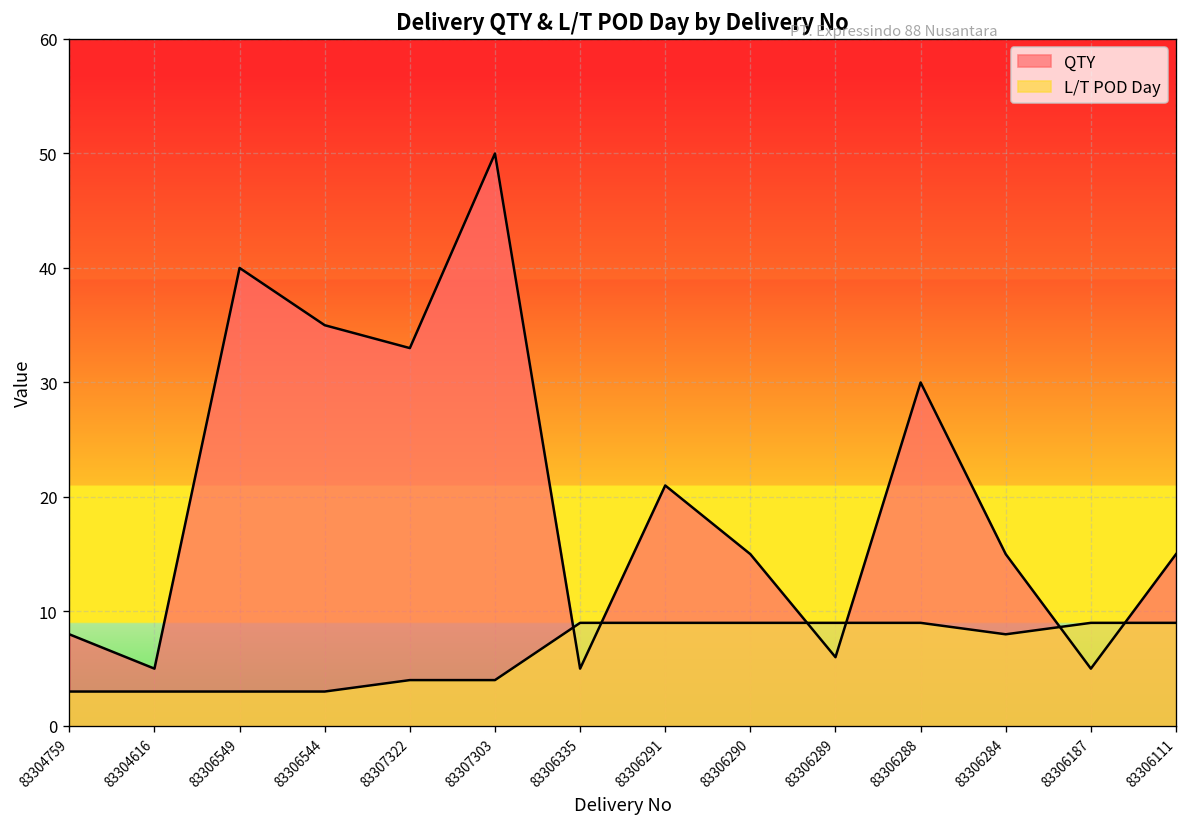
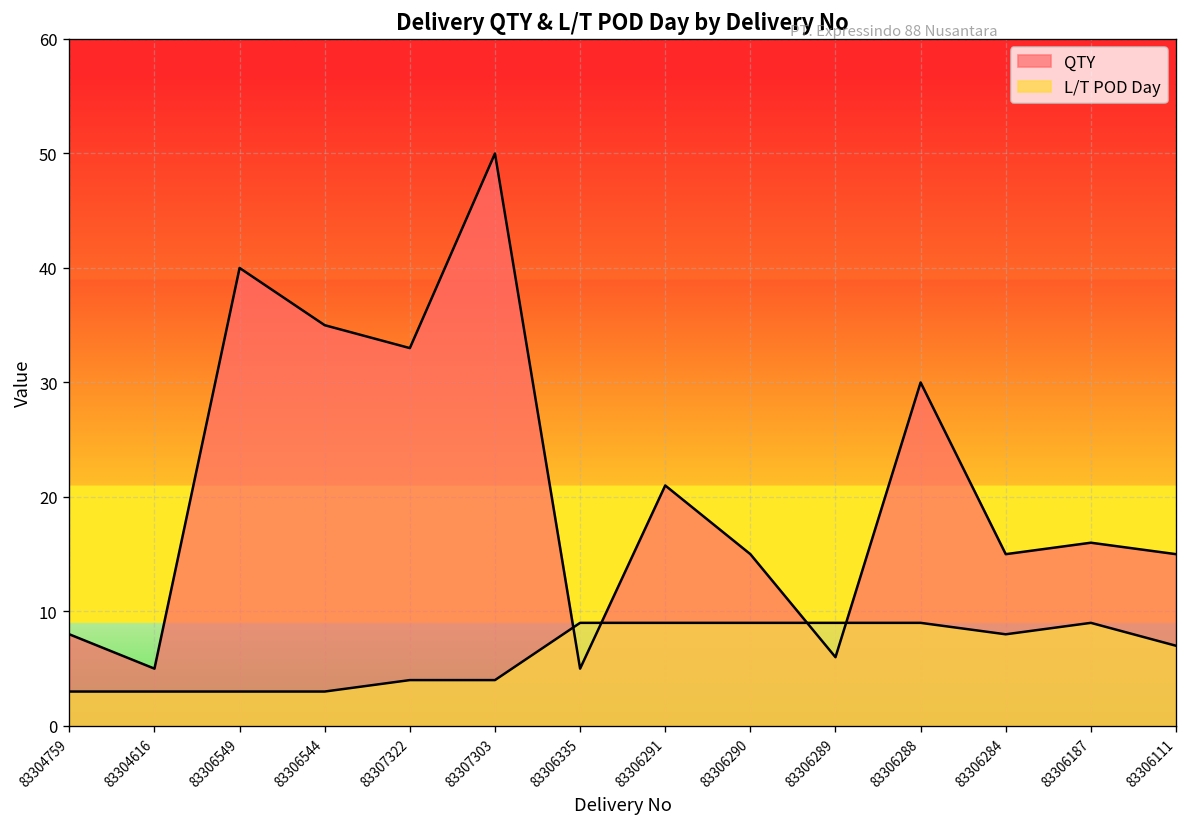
  {
    "QTY": {
      "83304759": 8,
      "83304616": 5,
      "83306549": 40,
      "83306544": 35,
      "83307322": 33,
      "83307303": 50,
      "83306335": 5,
      "83306291": 21,
      "83306290": 15,
      "83306289": 6,
      "83306288": 30,
      "83306284": 15,
-     "83306187": 5,
+     "83306187": 16,
      "83306111": 15
    },
    "L/T POD Day": {
      "83304759": 3,
      "83304616": 3,
      "83306549": 3,
      "83306544": 3,
      "83307322": 4,
      "83307303": 4,
      "83306335": 9,
      "83306291": 9,
      "83306290": 9,
      "83306289": 9,
      "83306288": 9,
      "83306284": 8,
      "83306187": 9,
-     "83306111": 9
+     "83306111": 7
    }
  }
